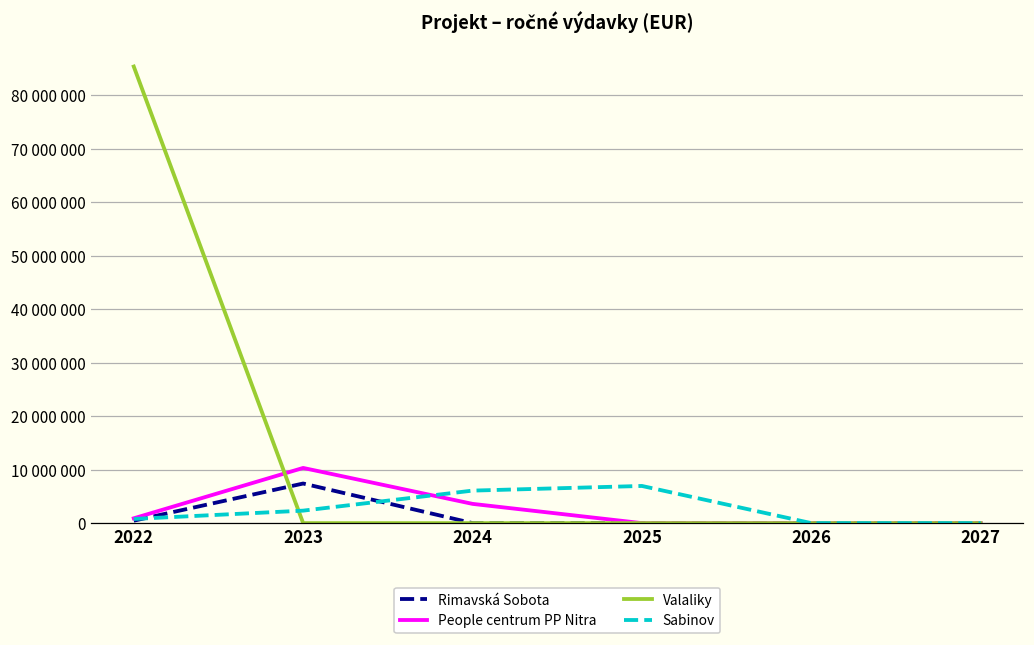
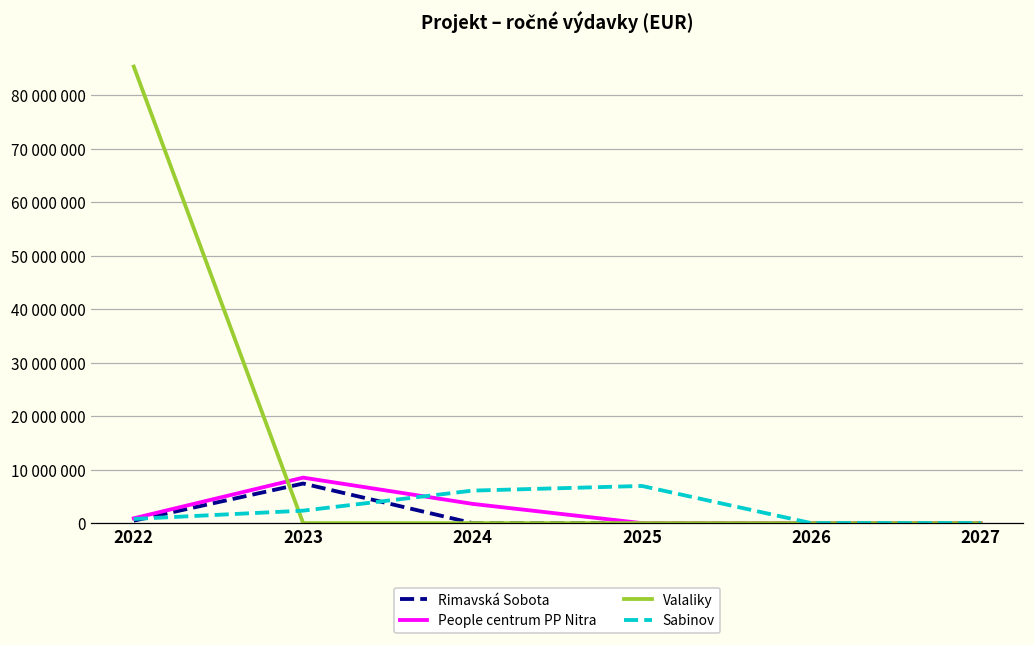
  {
    "Rimavská Sobota": {
      "2023": 7000000
    },
    "People centrum PP Nitra": {
-     "2023": 10000000,
+     "2023": 9000000,
      "2024": 4000000
    },
    "Valaliky": {
      "2022": 85000000,
      "2023": 0
    },
    "Sabinov": {
      "2023": 2000000,
      "2024": 6000000,
      "2025": 7000000
    }
  }
